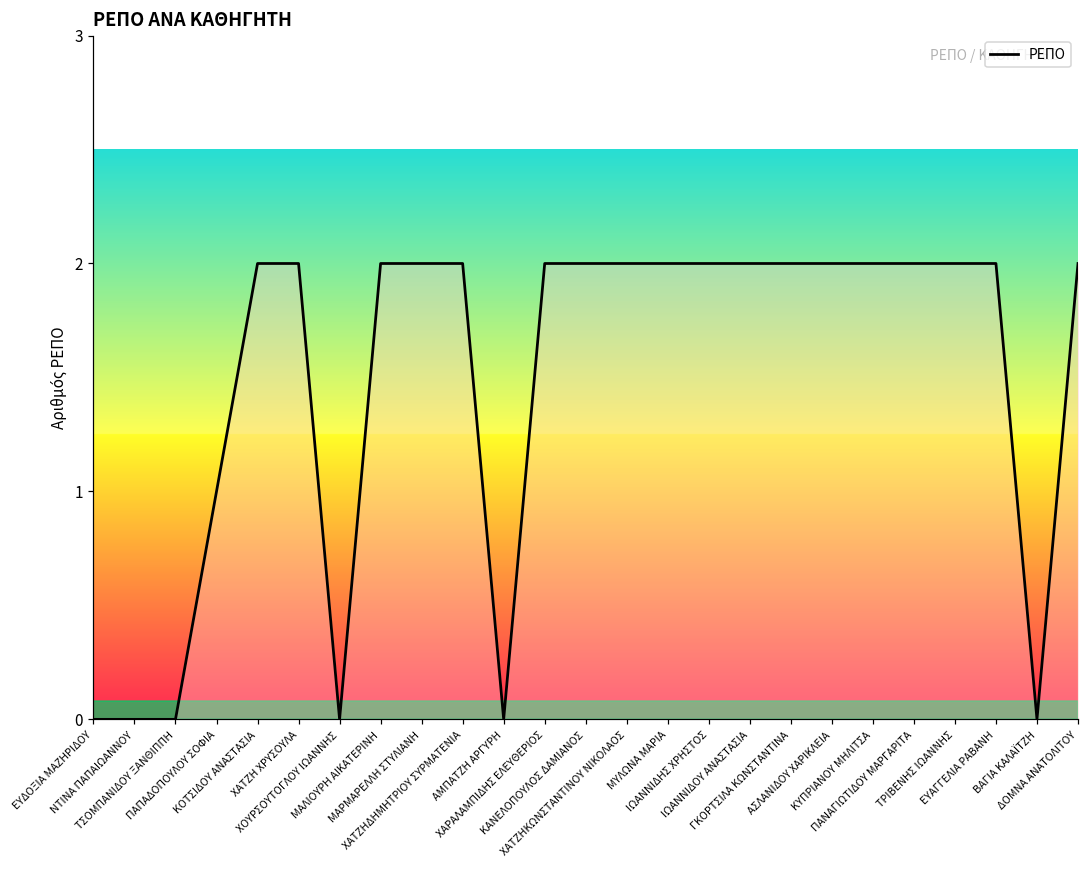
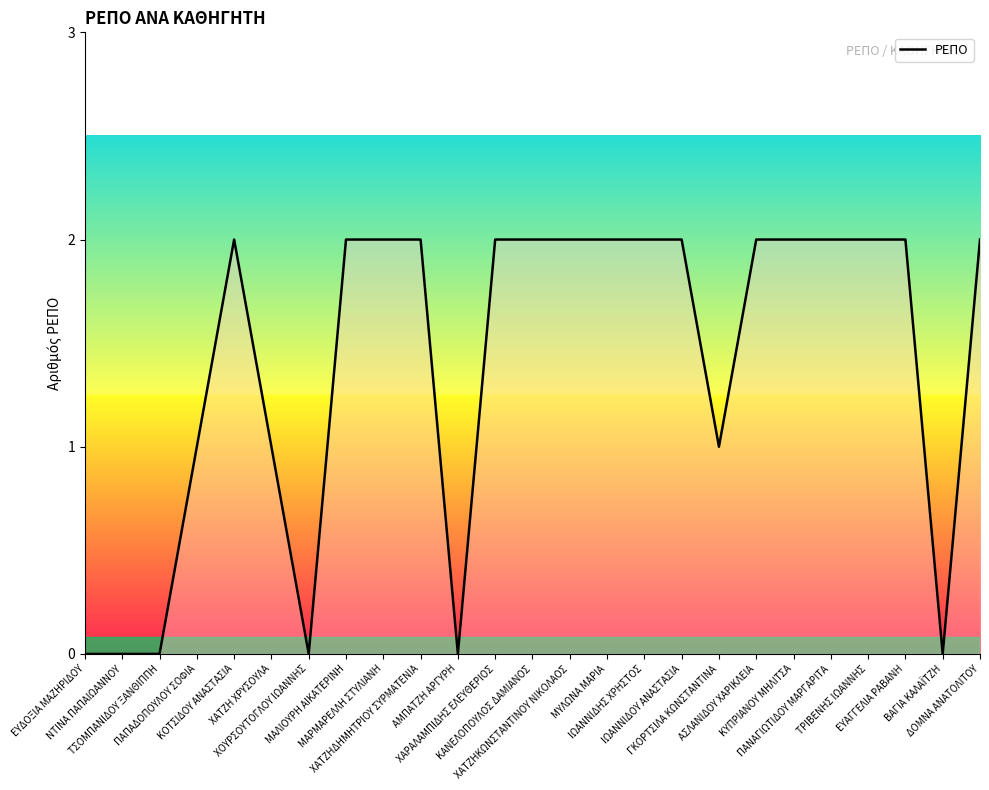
  {
    "ΠΑΠΑΔΟΠΟΥΛΟΥ ΣΟΦΙΑ": 1,
    "ΚΟΤΣΙΔΟΥ ΑΝΑΣΤΑΣΙΑ": 2,
-   "ΧΑΤΖΗ ΧΡΥΣΟΥΛΑ": 2,
+   "ΧΑΤΖΗ ΧΡΥΣΟΥΛΑ": 1,
    "ΜΑΛΙΟΥΡΗ ΑΙΚΑΤΕΡΙΝΗ": 2,
    "ΜΑΡΜΑΡΕΛΛΗ ΣΤΥΛΙΑΝΗ": 2,
    "ΧΑΤΖΗΔΗΜΗΤΡΙΟΥ ΣΥΡΜΑΤΕΝΙΑ": 2,
    "ΧΑΡΑΛΑΜΠΙΔΗΣ ΕΛΕΥΘΕΡΙΟΣ": 2,
    "ΚΑΝΕΛΟΠΟΥΛΟΣ ΔΑΜΙΑΝΟΣ": 2,
    "ΧΑΤΖΗΚΩΝΣΤΑΝΤΙΝΟΥ ΝΙΚΟΛΑΟΣ": 2,
    "ΜΥΛΩΝΑ ΜΑΡΙΑ": 2,
    "ΙΩΑΝΝΙΔΗΣ ΧΡΗΣΤΟΣ": 2,
    "ΙΩΑΝΝΙΔΟΥ ΑΝΑΣΤΑΣΙΑ": 2,
-   "ΓΚΟΡΤΣΙΛΑ ΚΩΝΣΤΑΝΤΙΝΑ": 2,
+   "ΓΚΟΡΤΣΙΛΑ ΚΩΝΣΤΑΝΤΙΝΑ": 1,
    "ΑΣΛΑΝΙΔΟΥ ΧΑΡΙΚΛΕΙΑ": 2,
    "ΚΥΠΡΙΑΝΟΥ ΜΗΛΙΤΣΑ": 2,
    "ΠΑΝΑΓΙΩΤΙΔΟΥ ΜΑΡΓΑΡΙΤΑ": 2,
    "ΤΡΙΒΕΝΗΣ ΙΩΑΝΝΗΣ": 2,
    "ΕΥΑΓΓΕΛΙΑ ΡΑΒΑΝΗ": 2,
    "ΔΟΜΝΑ ΑΝΑΤΟΛΙΤΟΥ": 2
  }
